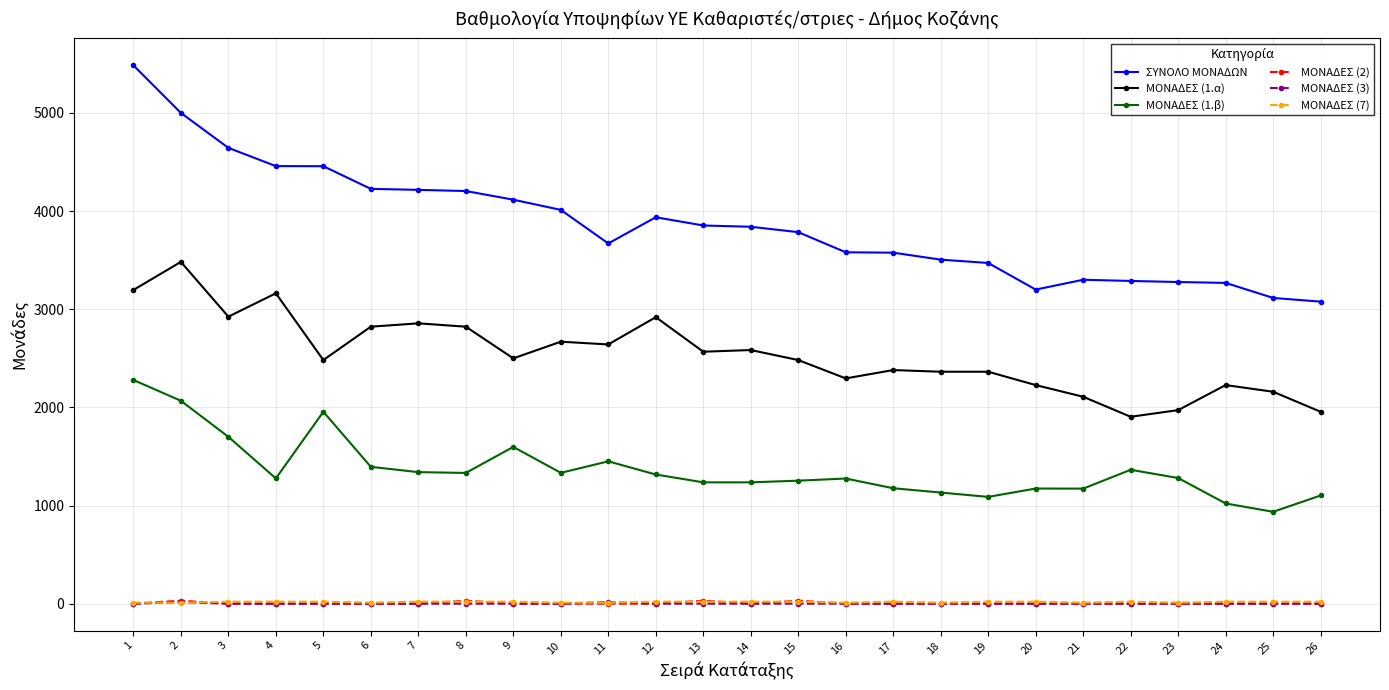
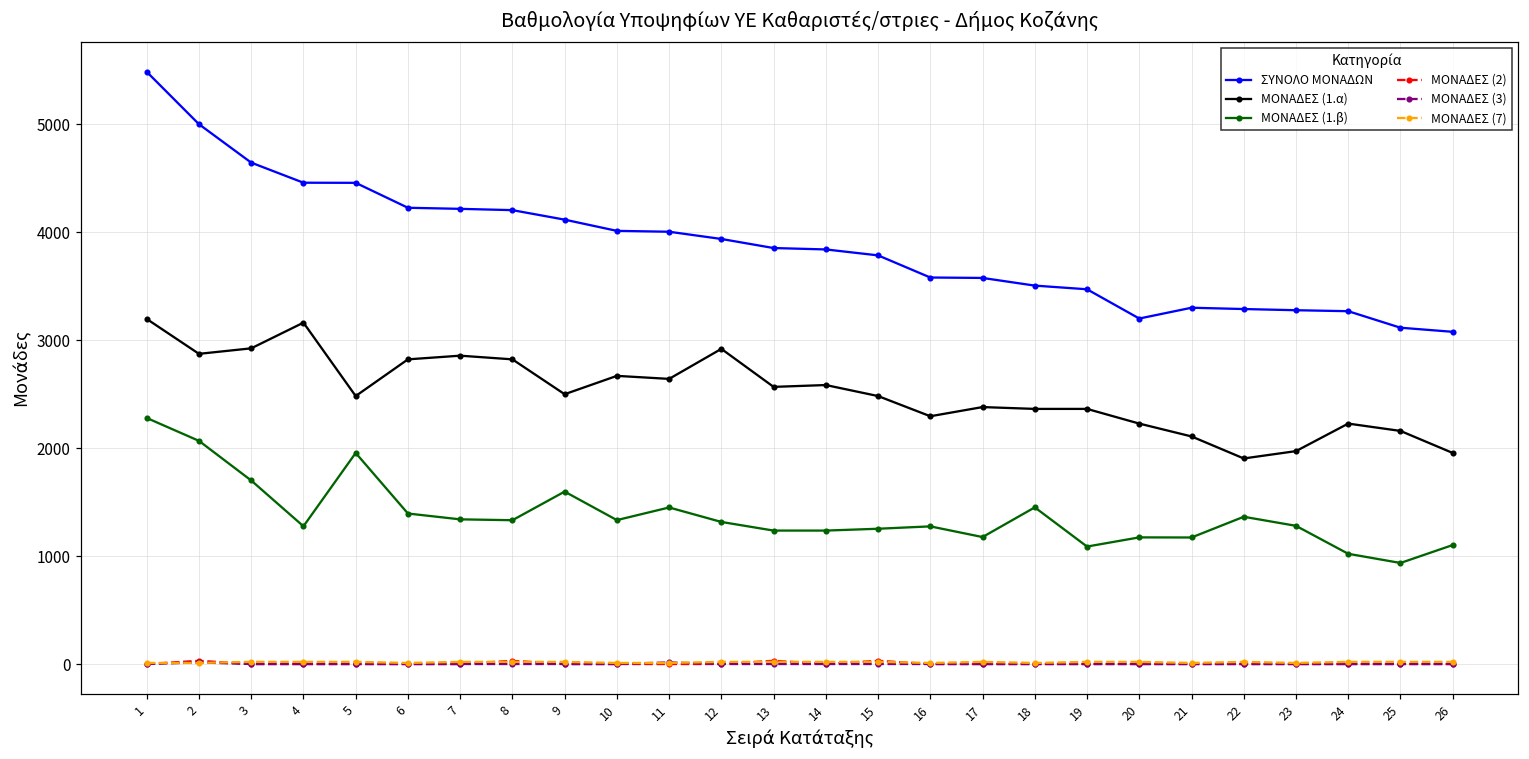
  {
    "ΣΥΝΟΛΟ ΜΟΝΑΔΩΝ": {
      "1": 5500,
      "2": 5000,
      "3": 4600,
      "4": 4500,
      "5": 4500,
      "6": 4200,
      "7": 4200,
      "8": 4200,
      "9": 4100,
      "10": 4000,
-     "11": 3700,
+     "11": 4000,
      "12": 3900,
      "13": 3900,
      "14": 3800,
      "15": 3800,
      "16": 3600,
      "17": 3600,
      "18": 3500,
      "19": 3500,
      "20": 3200,
      "21": 3300,
      "22": 3300,
      "23": 3300,
      "24": 3300,
      "25": 3100,
      "26": 3100
    },
    "ΜΟΝΑΔΕΣ (1.α)": {
      "1": 3200,
-     "2": 3500,
+     "2": 2900,
      "3": 2900,
      "4": 3200,
      "5": 2500,
      "6": 2800,
      "7": 2900,
      "8": 2800,
      "9": 2500,
      "10": 2700,
      "11": 2600,
      "12": 2900,
      "13": 2600,
      "14": 2600,
      "15": 2500,
      "16": 2300,
      "17": 2400,
      "18": 2400,
      "19": 2400,
      "20": 2200,
      "21": 2100,
      "22": 1900,
      "23": 2000,
      "24": 2200,
      "25": 2200,
      "26": 2000
    },
    "ΜΟΝΑΔΕΣ (1.β)": {
      "1": 2300,
      "2": 2100,
      "3": 1700,
      "4": 1300,
      "5": 2000,
      "6": 1400,
      "7": 1300,
      "8": 1300,
      "9": 1600,
      "10": 1300,
      "11": 1500,
      "12": 1300,
      "13": 1200,
      "14": 1200,
      "15": 1300,
      "16": 1300,
      "17": 1200,
-     "18": 1100,
+     "18": 1500,
      "19": 1100,
      "20": 1200,
      "21": 1200,
      "22": 1400,
      "23": 1300,
      "24": 1000,
      "25": 900,
      "26": 1100
    }
  }
